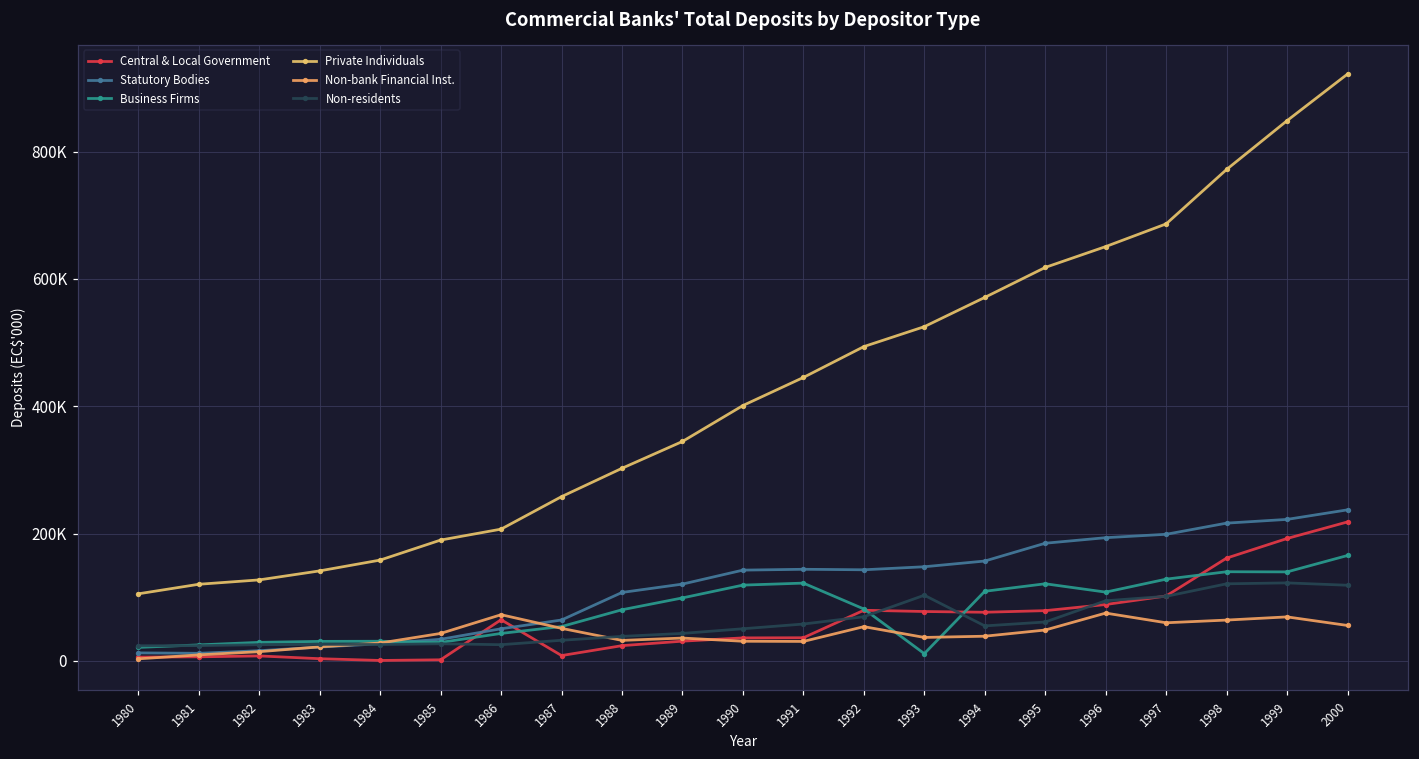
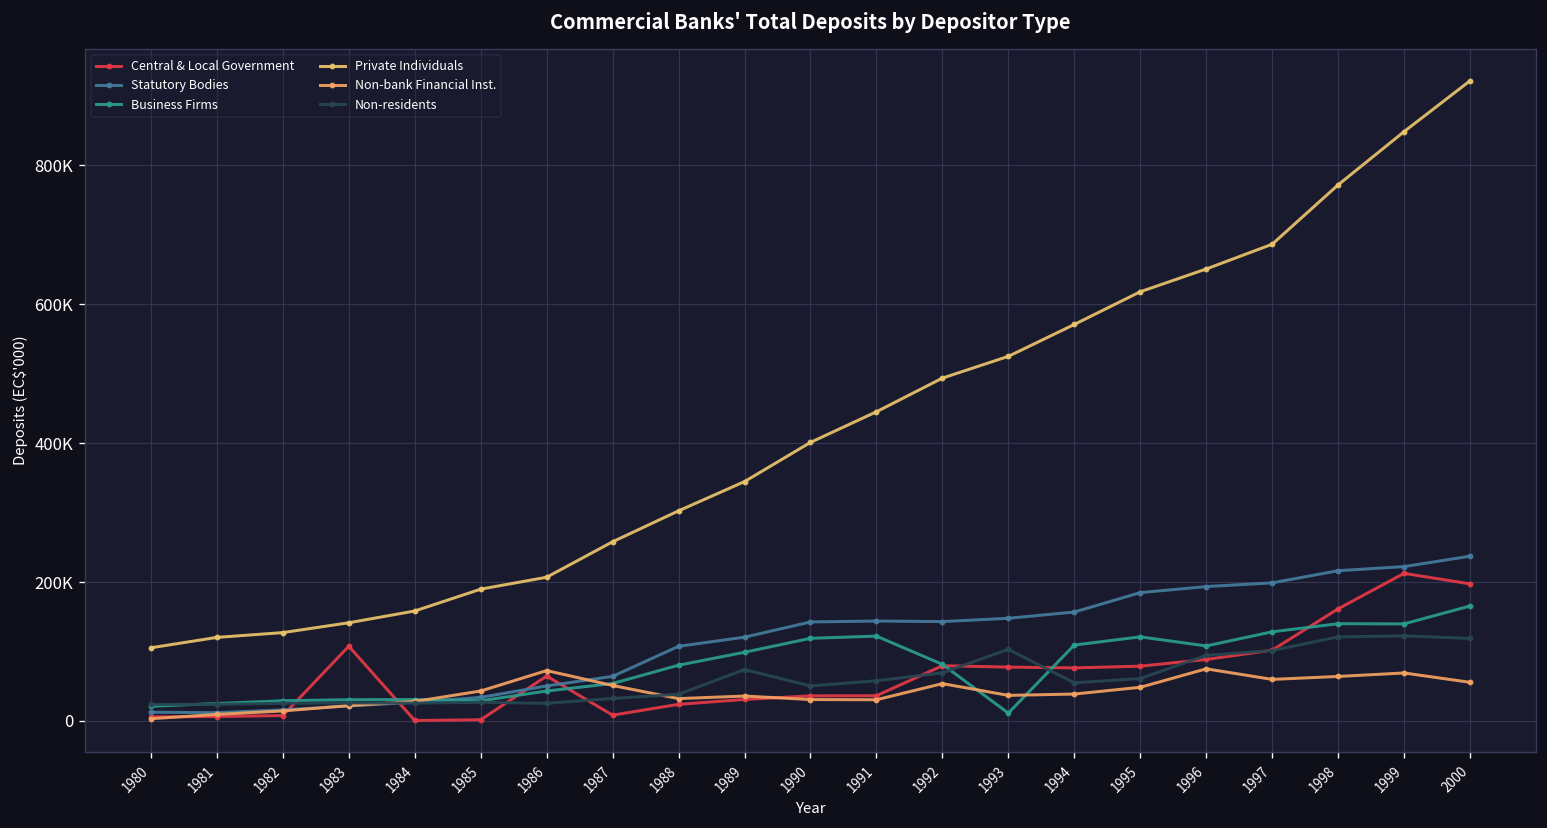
  {
    "Central & Local Government": {
      "1982": 10000,
-     "1983": 0,
+     "1983": 110000,
      "1984": 0,
      "1985": 0,
      "1986": 60000,
      "1987": 10000,
      "1988": 20000,
      "1989": 30000,
      "1990": 40000,
      "1991": 40000,
      "1993": 80000,
      "1994": 80000,
      "1995": 80000,
      "1996": 90000,
      "1998": 160000,
-     "1999": 190000,
-     "2000": 220000
+     "1999": 210000,
+     "2000": 200000
    },
    "Non-residents": {
      "1986": 30000,
      "1987": 30000,
      "1988": 40000,
-     "1989": 40000,
+     "1989": 70000,
      "1990": 50000,
      "1991": 60000,
      "1992": 70000,
      "1993": 100000,
      "1994": 50000,
      "1995": 60000,
      "1996": 90000,
      "1998": 120000,
      "1999": 120000,
      "2000": 120000
    }
  }
